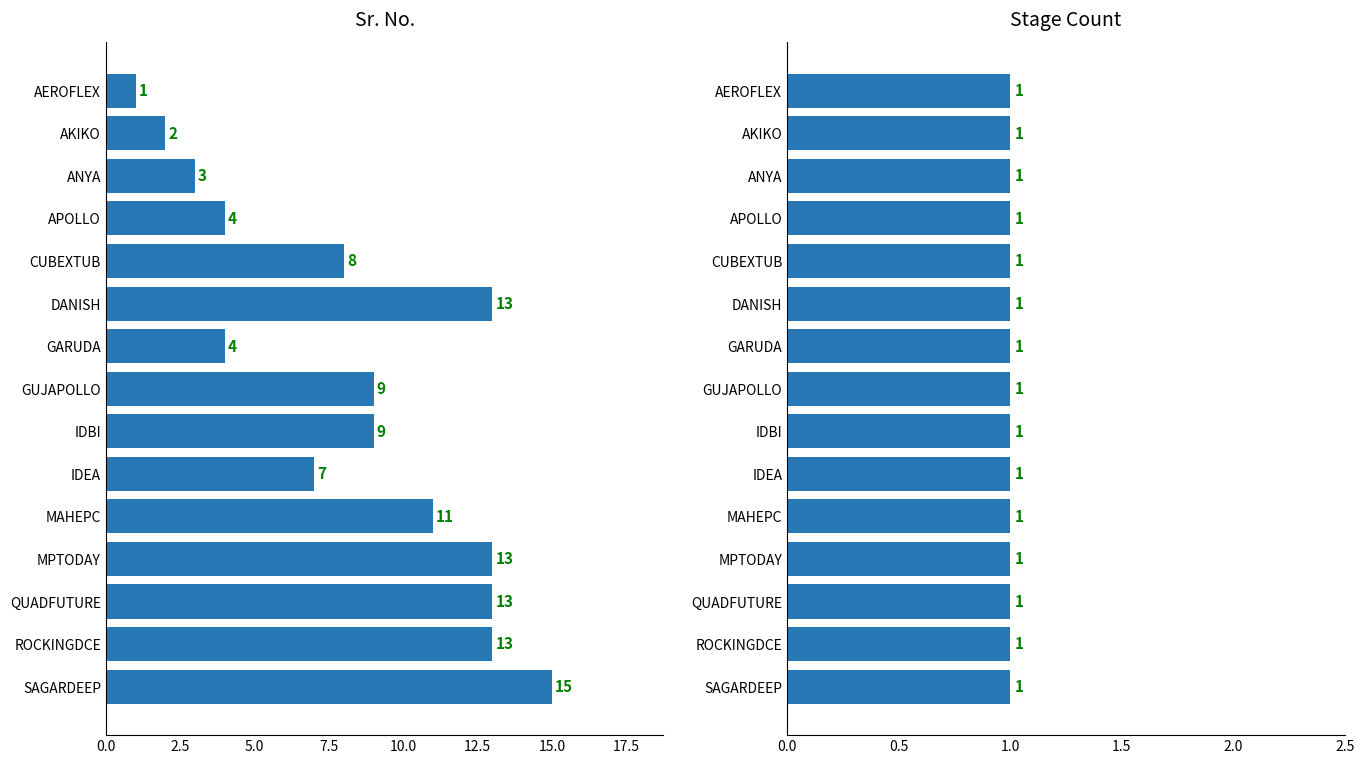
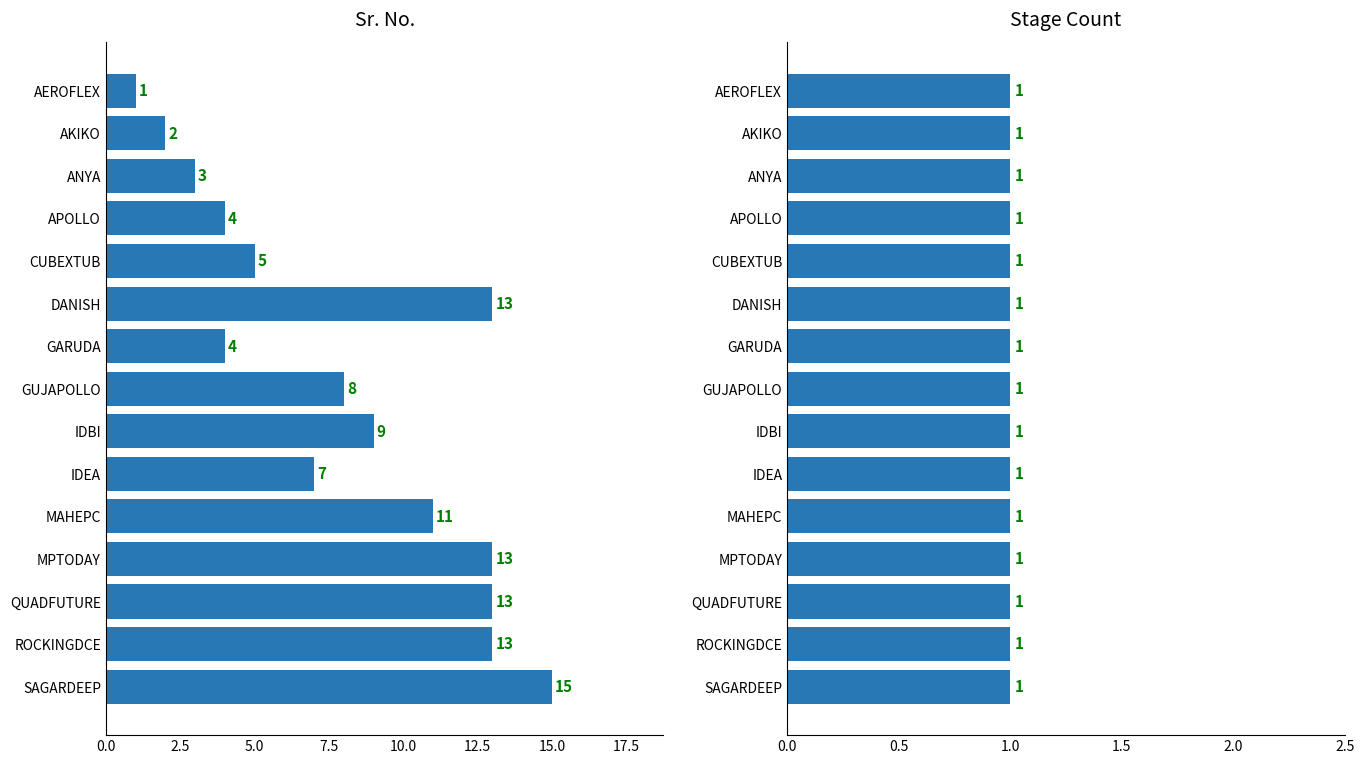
  {
    "Sr. No.": {
      "AEROFLEX": 1,
      "AKIKO": 2,
      "ANYA": 3,
      "APOLLO": 4,
-     "CUBEXTUB": 8,
+     "CUBEXTUB": 5,
      "DANISH": 13,
      "GARUDA": 4,
-     "GUJAPOLLO": 9,
+     "GUJAPOLLO": 8,
      "IDBI": 9,
      "IDEA": 7,
      "MAHEPC": 11,
      "MPTODAY": 13,
      "QUADFUTURE": 13,
      "ROCKINGDCE": 13,
      "SAGARDEEP": 15
    },
    "Stage Count": {
      "AEROFLEX": 1,
      "AKIKO": 1,
      "ANYA": 1,
      "APOLLO": 1,
      "CUBEXTUB": 1,
      "DANISH": 1,
      "GARUDA": 1,
      "GUJAPOLLO": 1,
      "IDBI": 1,
      "IDEA": 1,
      "MAHEPC": 1,
      "MPTODAY": 1,
      "QUADFUTURE": 1,
      "ROCKINGDCE": 1,
      "SAGARDEEP": 1
    }
  }
